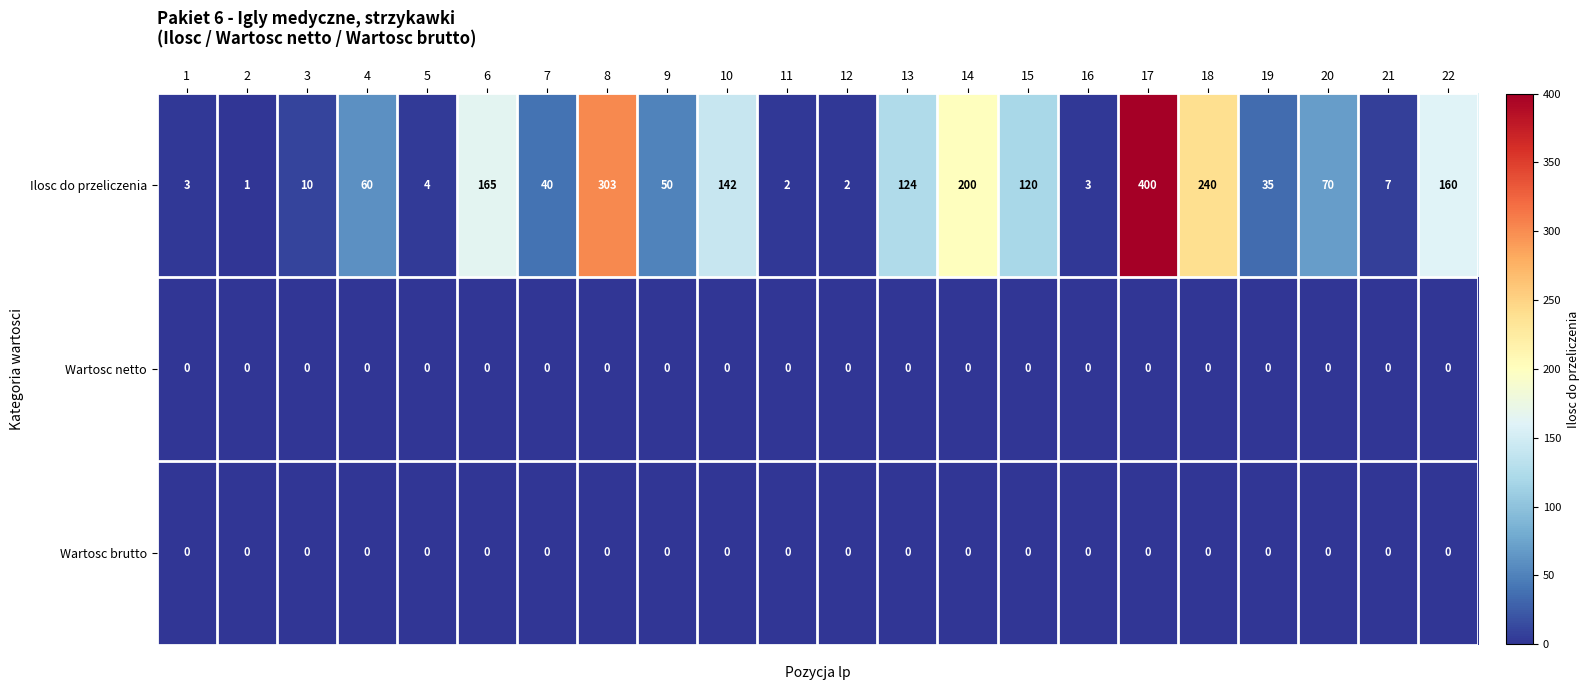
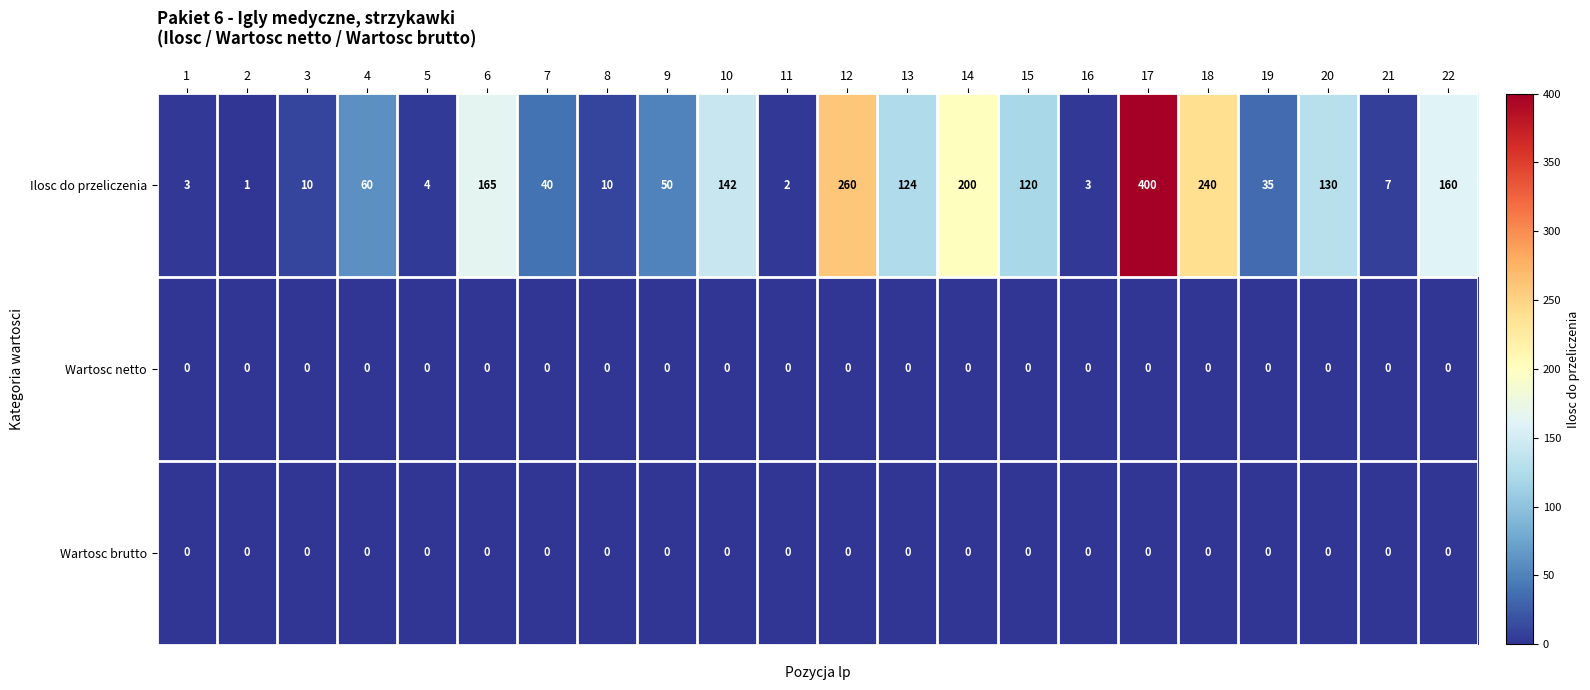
  {
    "Ilosc do przeliczenia": {
      "1": 3,
      "2": 1,
      "3": 10,
      "4": 60,
      "5": 4,
      "6": 165,
      "7": 40,
-     "8": 303,
+     "8": 10,
      "9": 50,
      "10": 142,
      "11": 2,
-     "12": 2,
+     "12": 260,
      "13": 124,
      "14": 200,
      "15": 120,
      "16": 3,
      "17": 400,
      "18": 240,
      "19": 35,
-     "20": 70,
+     "20": 130,
      "21": 7,
      "22": 160
    },
    "Wartosc netto": {
      "1": 0,
      "2": 0,
      "3": 0,
      "4": 0,
      "5": 0,
      "6": 0,
      "7": 0,
      "8": 0,
      "9": 0,
      "10": 0,
      "11": 0,
      "12": 0,
      "13": 0,
      "14": 0,
      "15": 0,
      "16": 0,
      "17": 0,
      "18": 0,
      "19": 0,
      "20": 0,
      "21": 0,
      "22": 0
    },
    "Wartosc brutto": {
      "1": 0,
      "2": 0,
      "3": 0,
      "4": 0,
      "5": 0,
      "6": 0,
      "7": 0,
      "8": 0,
      "9": 0,
      "10": 0,
      "11": 0,
      "12": 0,
      "13": 0,
      "14": 0,
      "15": 0,
      "16": 0,
      "17": 0,
      "18": 0,
      "19": 0,
      "20": 0,
      "21": 0,
      "22": 0
    }
  }
